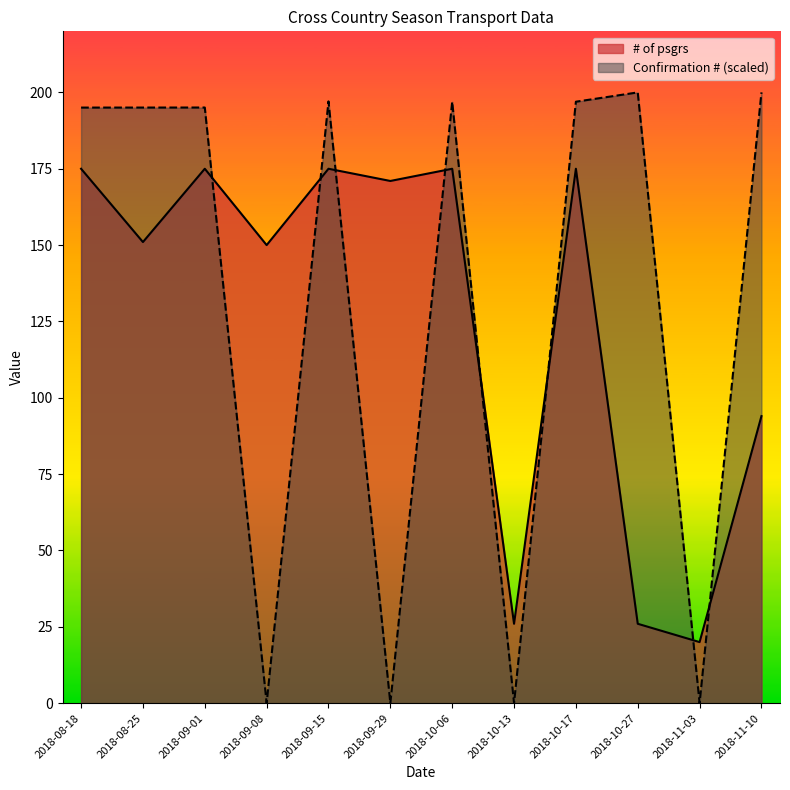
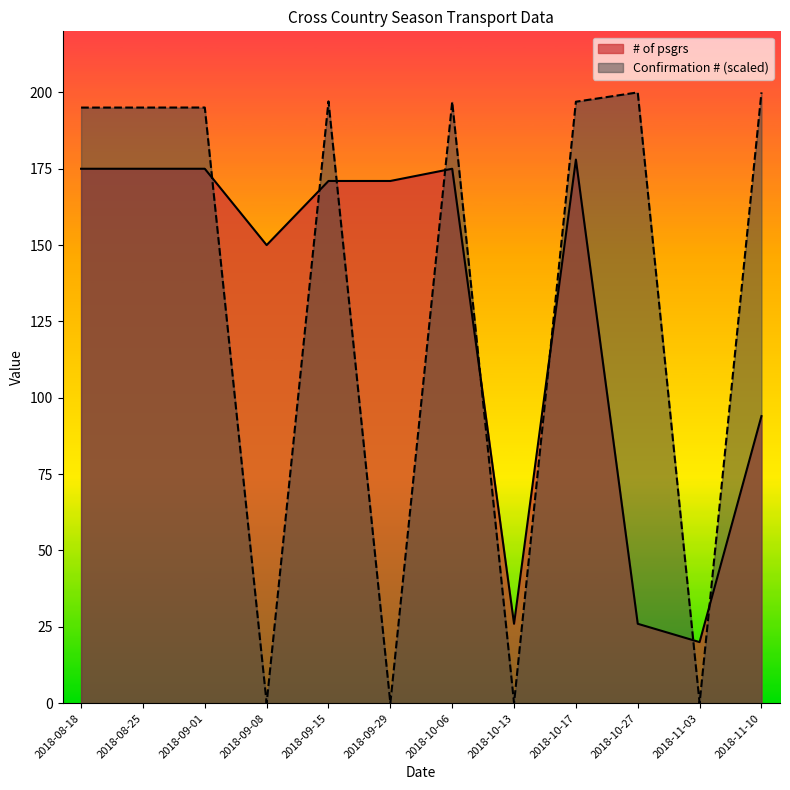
  {
    "# of psgrs": {
      "2018-08-18": 175,
-     "2018-08-25": 151,
+     "2018-08-25": 175,
      "2018-09-01": 175,
      "2018-09-08": 150,
-     "2018-09-15": 175,
+     "2018-09-15": 171,
      "2018-09-29": 171,
      "2018-10-06": 175,
      "2018-10-13": 26,
-     "2018-10-17": 175,
+     "2018-10-17": 178,
      "2018-10-27": 26,
      "2018-11-03": 20,
      "2018-11-10": 94
    },
    "Confirmation # (scaled)": {
      "2018-08-18": 195,
      "2018-08-25": 195,
      "2018-09-01": 195,
      "2018-09-08": 0,
      "2018-09-15": 197,
      "2018-09-29": 0,
      "2018-10-06": 197,
      "2018-10-13": 0,
      "2018-10-17": 197,
      "2018-10-27": 200,
      "2018-11-03": 0,
      "2018-11-10": 200
    }
  }
